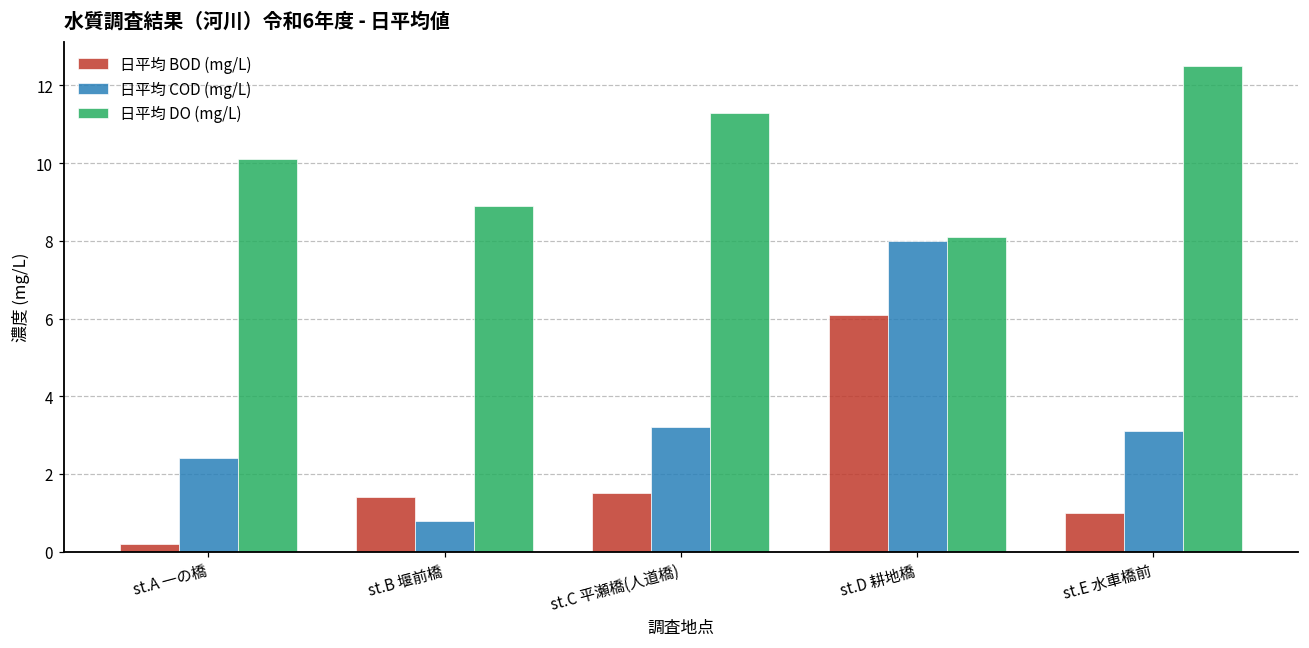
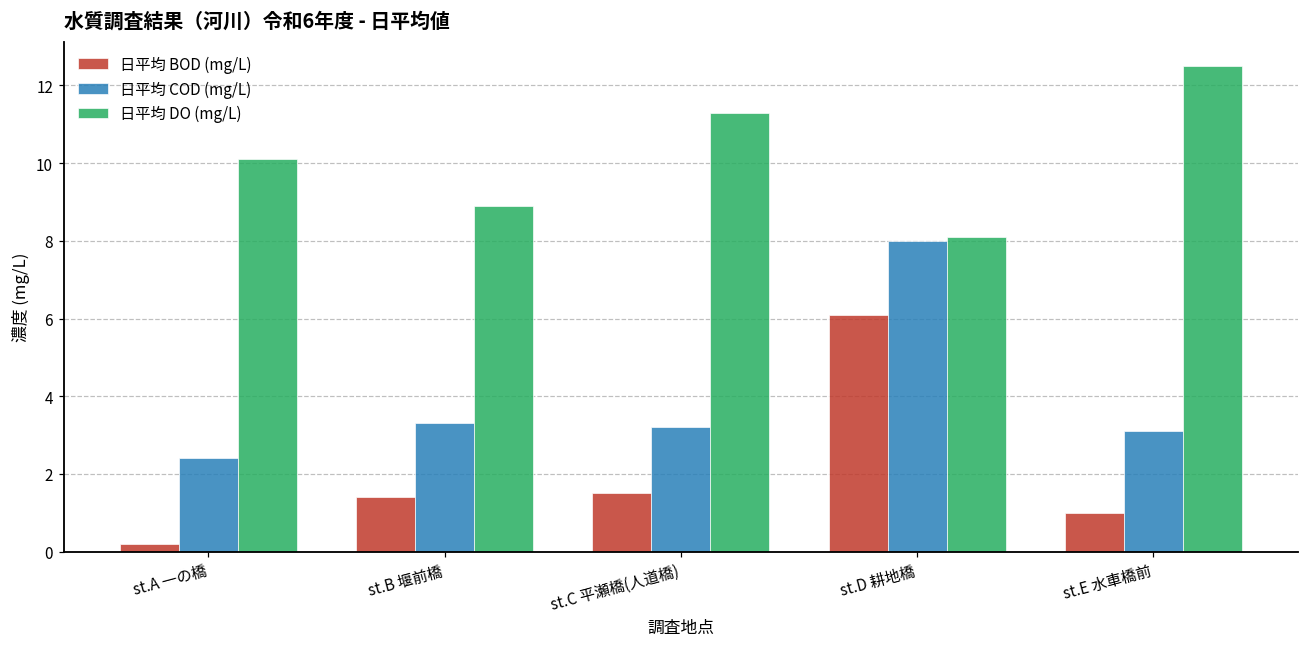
  {
    "日平均 BOD (mg/L)": {
      "st.A 一の橋": 0.2,
      "st.B 堰前橋": 1.4,
      "st.C 平瀬橋(人道橋)": 1.5,
      "st.D 耕地橋": 6.1,
      "st.E 水車橋前": 1.0
    },
    "日平均 COD (mg/L)": {
      "st.A 一の橋": 2.4,
-     "st.B 堰前橋": 0.8,
+     "st.B 堰前橋": 3.3,
      "st.C 平瀬橋(人道橋)": 3.2,
      "st.D 耕地橋": 8.0,
      "st.E 水車橋前": 3.1
    },
    "日平均 DO (mg/L)": {
      "st.A 一の橋": 10.1,
      "st.B 堰前橋": 8.9,
      "st.C 平瀬橋(人道橋)": 11.3,
      "st.D 耕地橋": 8.1,
      "st.E 水車橋前": 12.5
    }
  }
